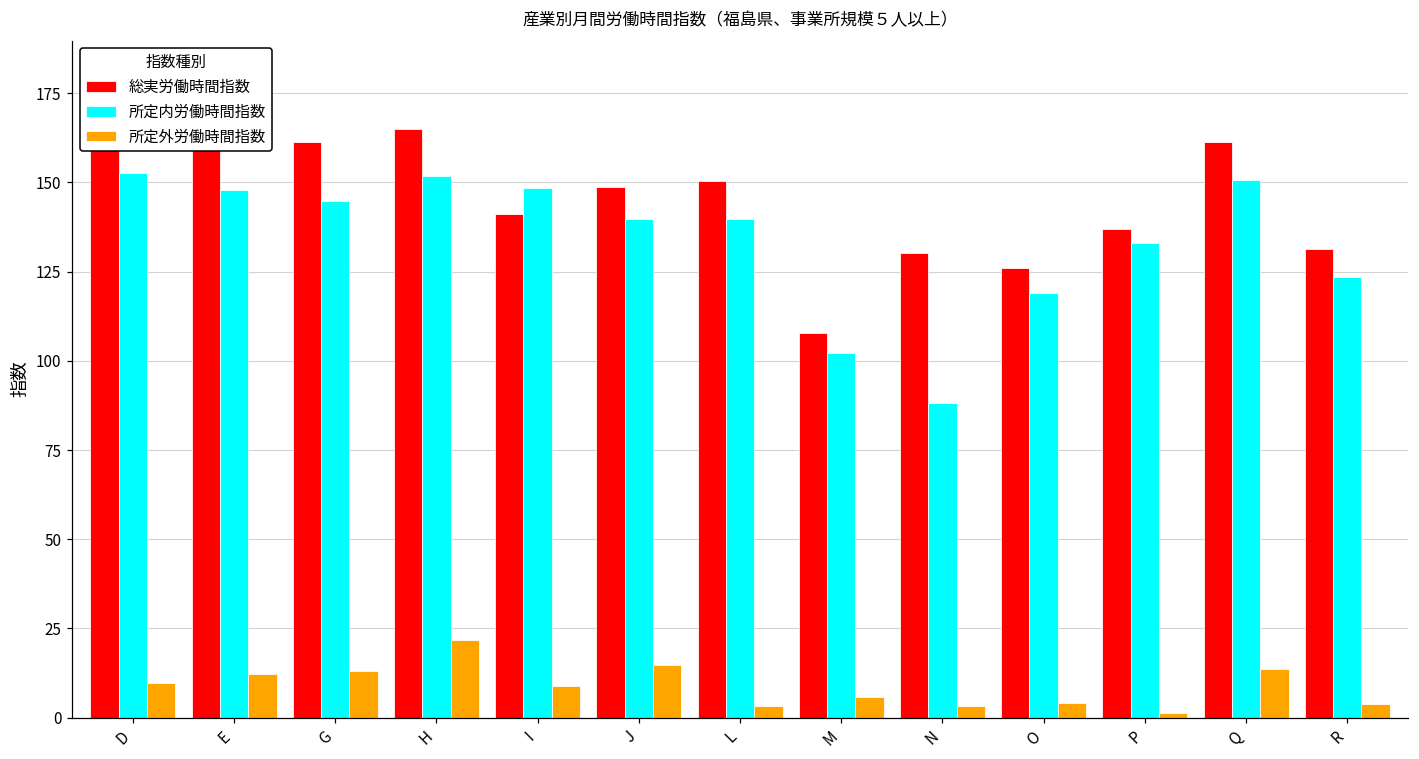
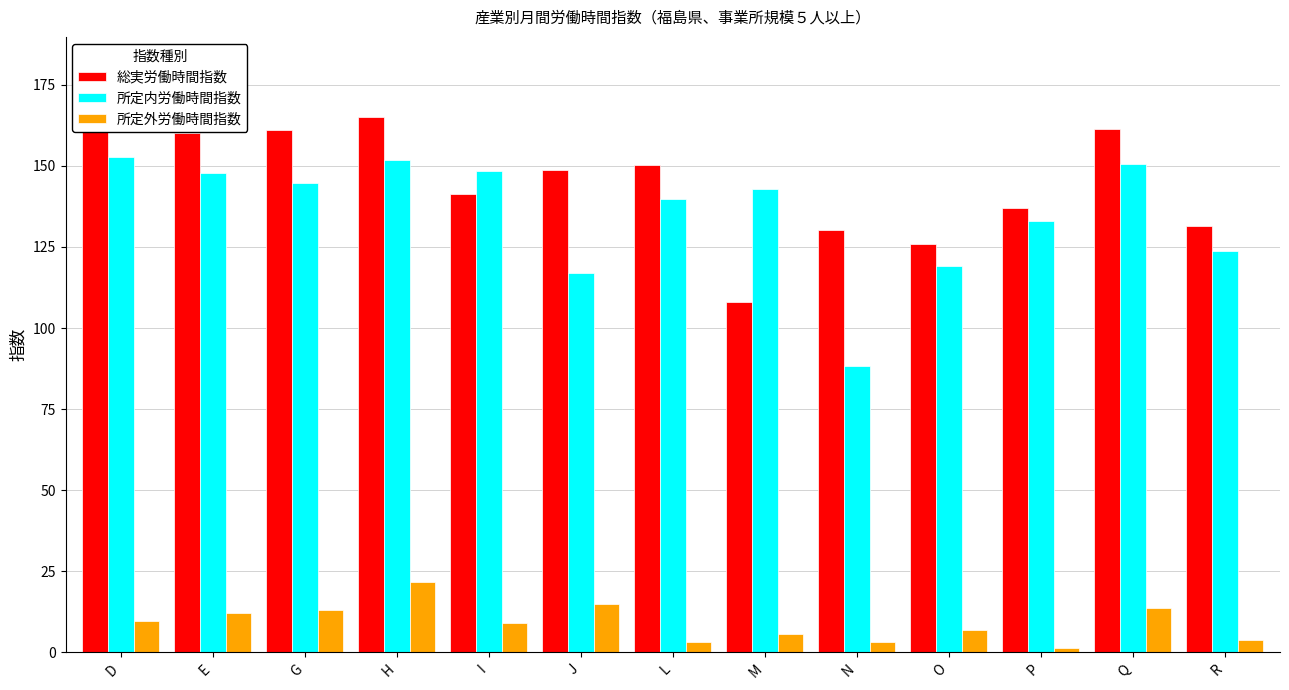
  {
    "総実労働時間指数": {
      "E": 160,
      "G": 161,
      "H": 165,
      "I": 141,
      "J": 149,
      "L": 150,
      "M": 108,
      "N": 130,
      "O": 126,
      "P": 137,
      "Q": 161,
      "R": 131
    },
    "所定内労働時間指数": {
      "D": 153,
      "E": 148,
      "G": 145,
      "H": 152,
      "I": 149,
-     "J": 140,
+     "J": 117,
      "L": 140,
-     "M": 102,
+     "M": 143,
      "N": 88,
      "O": 119,
      "P": 133,
      "Q": 151,
      "R": 124
    },
    "所定外労働時間指数": {
      "D": 10,
      "E": 12,
      "G": 13,
      "H": 22,
      "I": 9,
      "J": 15,
      "L": 3,
      "M": 6,
      "N": 3,
-     "O": 4,
+     "O": 7,
      "P": 1,
      "Q": 14,
      "R": 4
    }
  }
